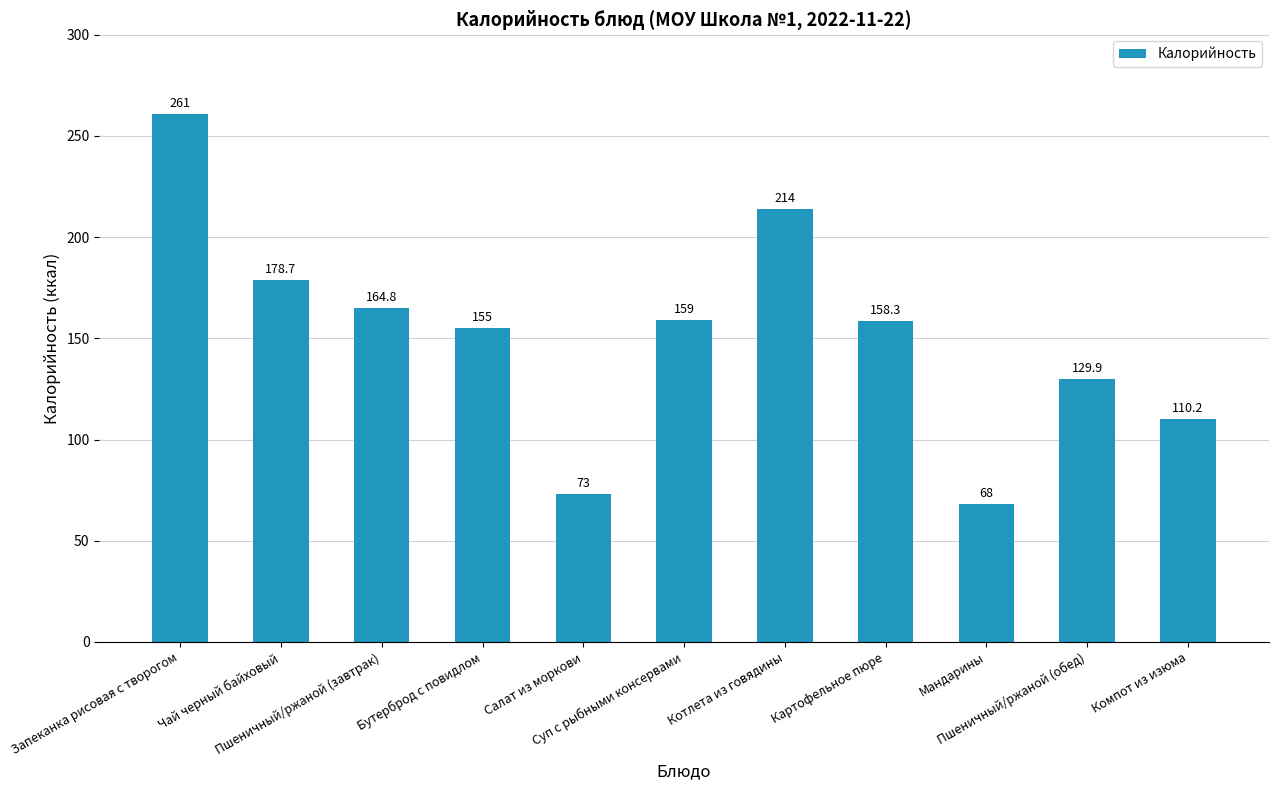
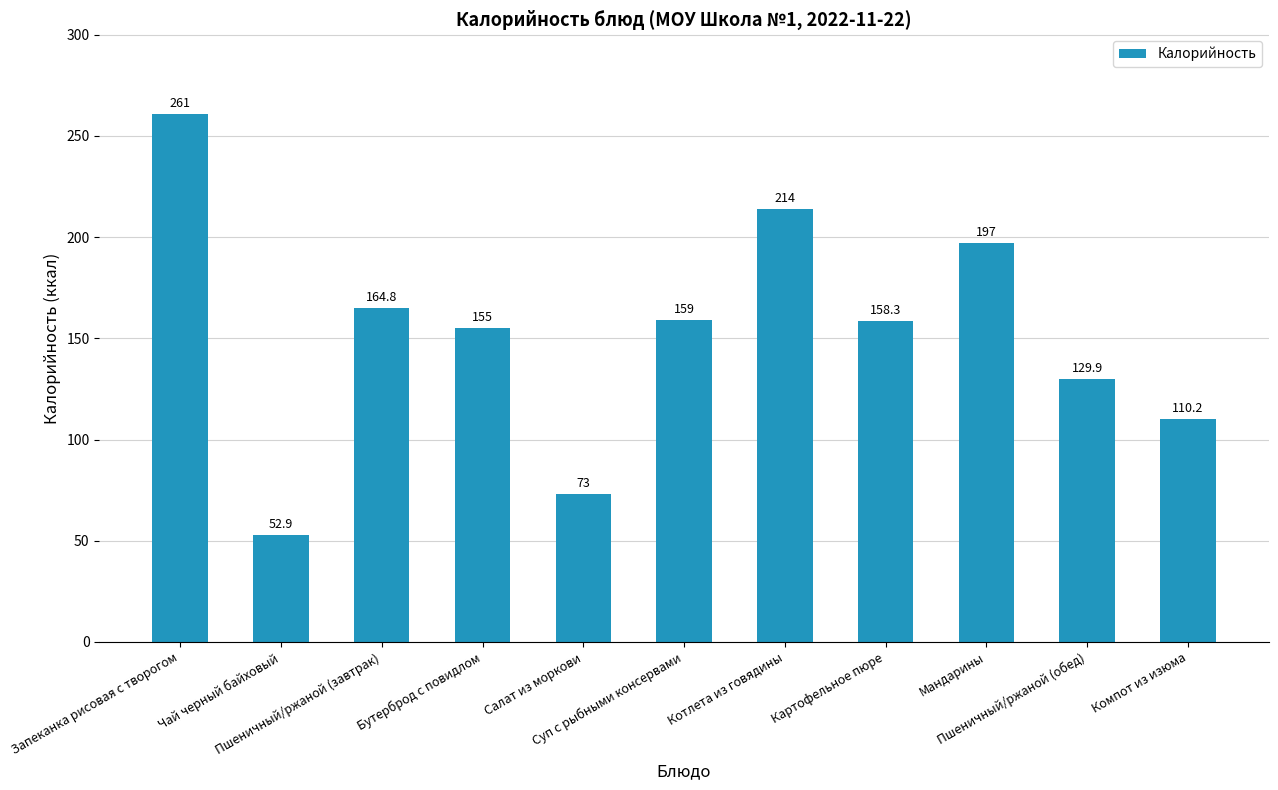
  {
    "Запеканка рисовая с творогом": 261,
-   "Чай черный байховый": 178.7,
+   "Чай черный байховый": 52.9,
    "Пшеничный/ржаной (завтрак)": 164.8,
    "Бутерброд с повидлом": 155,
    "Салат из моркови": 73,
    "Суп с рыбными консервами": 159,
    "Котлета из говядины": 214,
    "Картофельное пюре": 158.3,
-   "Мандарины": 68,
+   "Мандарины": 197,
    "Пшеничный/ржаной (обед)": 129.9,
    "Компот из изюма": 110.2
  }
